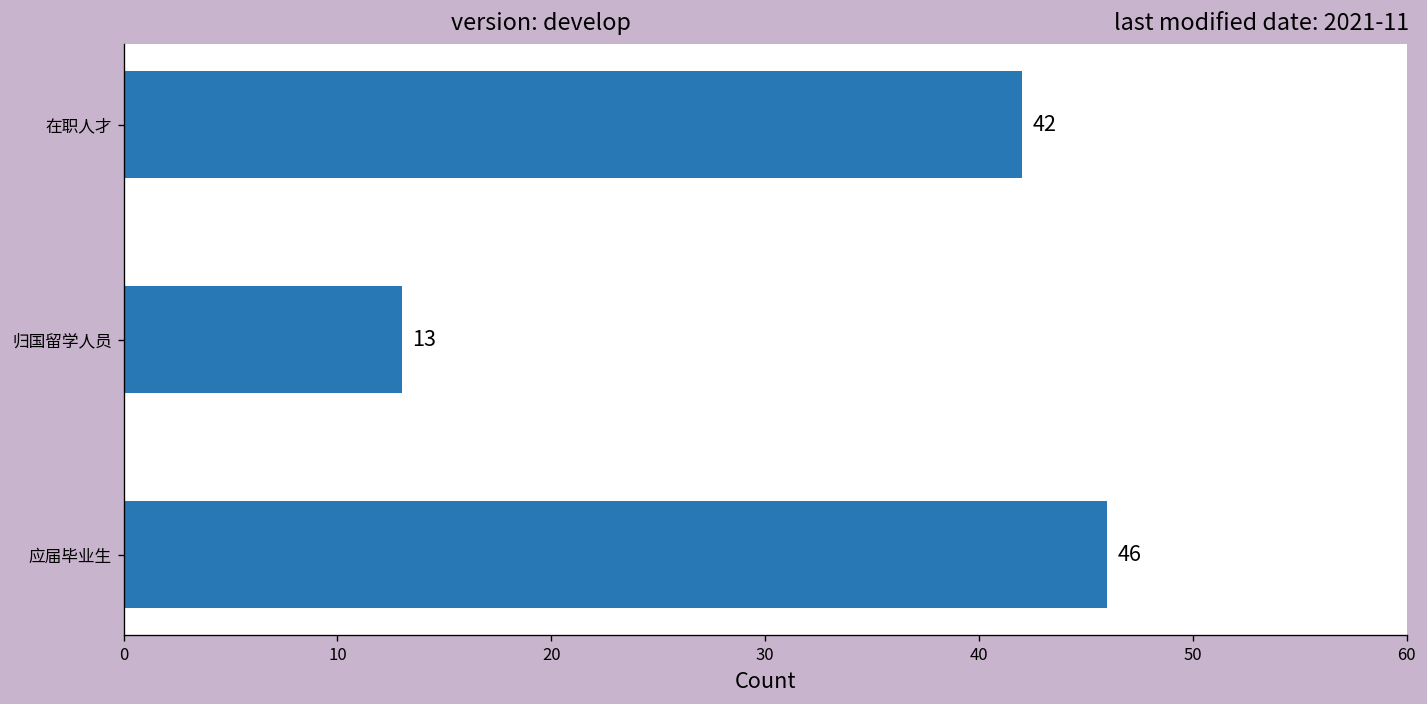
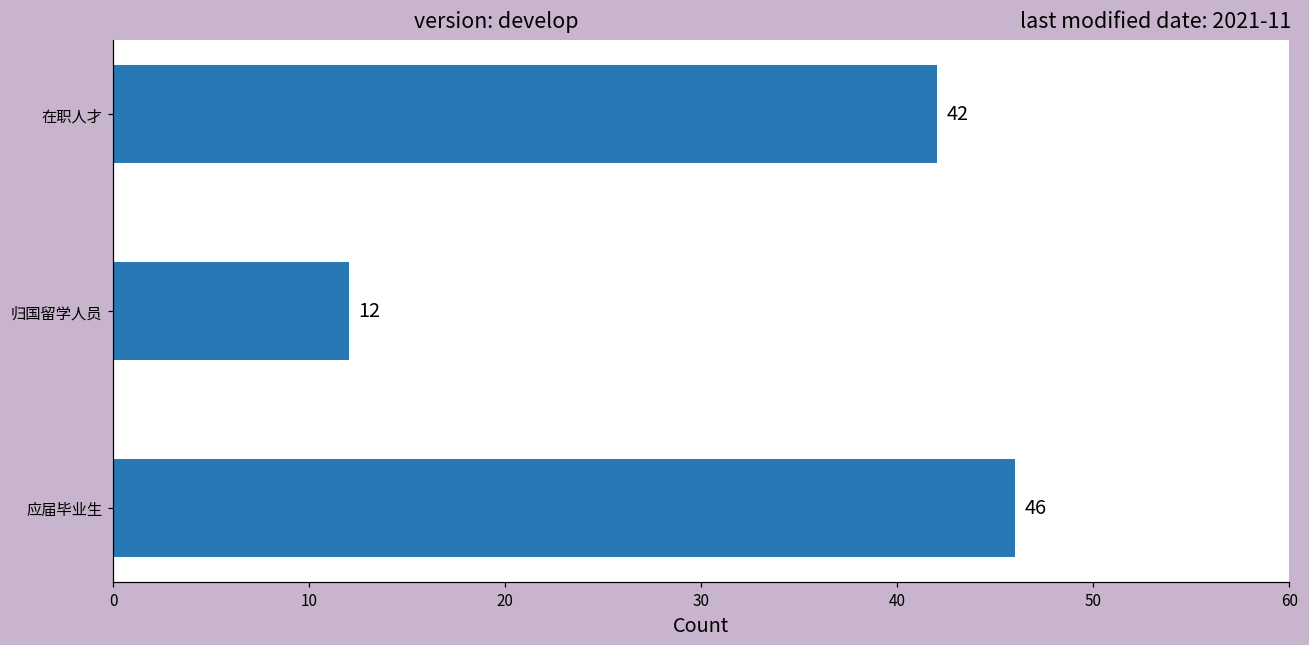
  {
    "在职人才": 42,
-   "归国留学人员": 13,
+   "归国留学人员": 12,
    "应届毕业生": 46
  }
